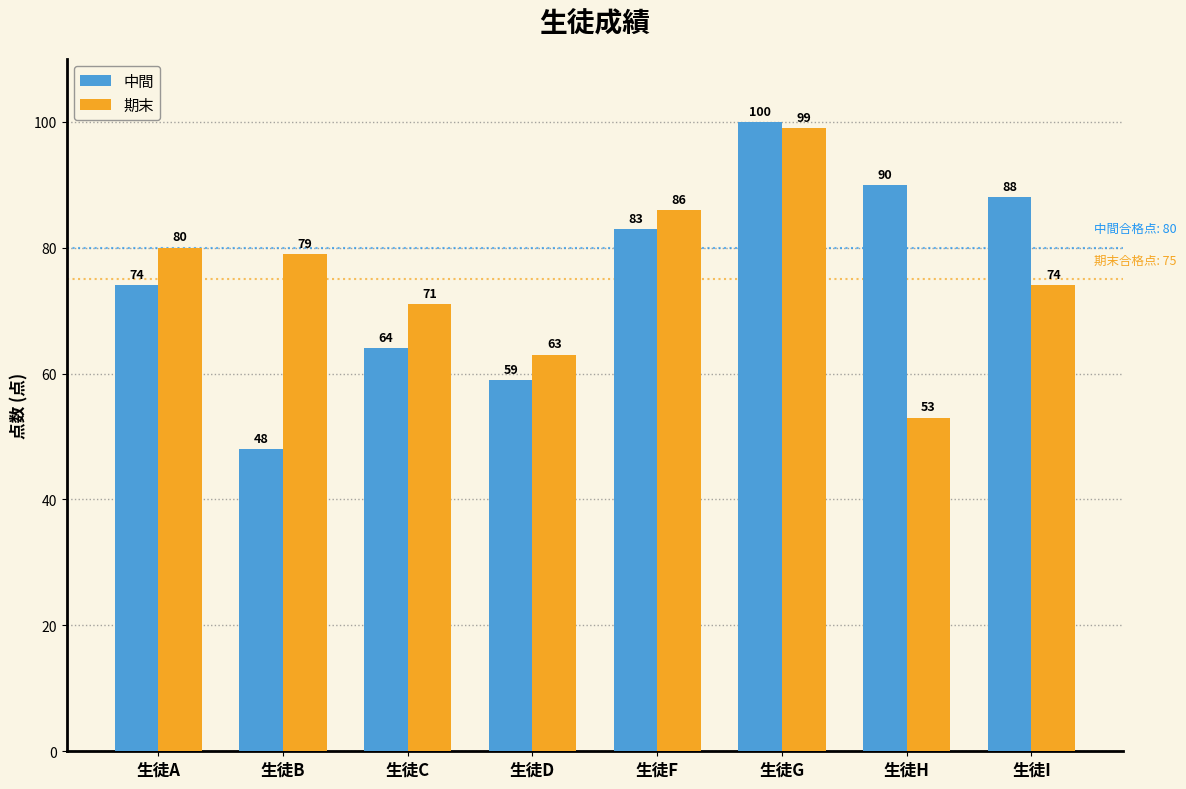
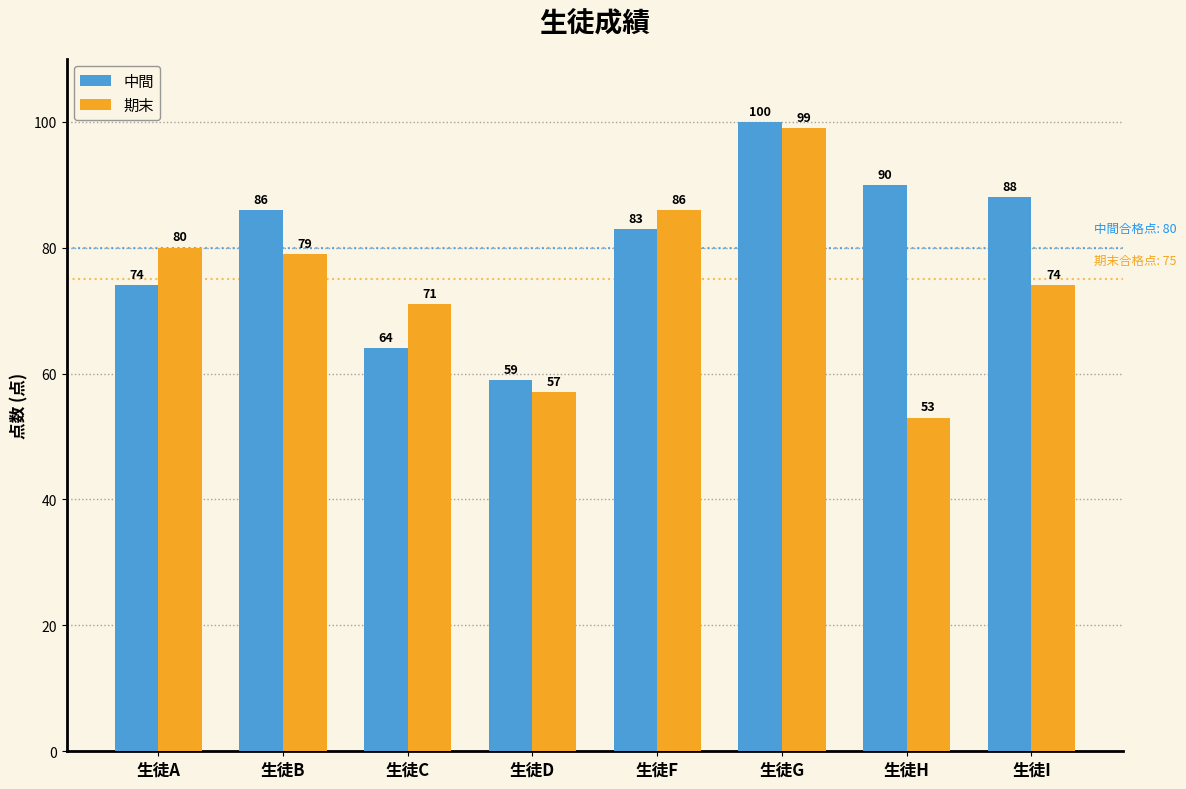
  {
    "中間": {
      "生徒A": 74,
-     "生徒B": 48,
+     "生徒B": 86,
      "生徒C": 64,
      "生徒D": 59,
      "生徒F": 83,
      "生徒G": 100,
      "生徒H": 90,
      "生徒I": 88
    },
    "期末": {
      "生徒A": 80,
      "生徒B": 79,
      "生徒C": 71,
-     "生徒D": 63,
+     "生徒D": 57,
      "生徒F": 86,
      "生徒G": 99,
      "生徒H": 53,
      "生徒I": 74
    }
  }
